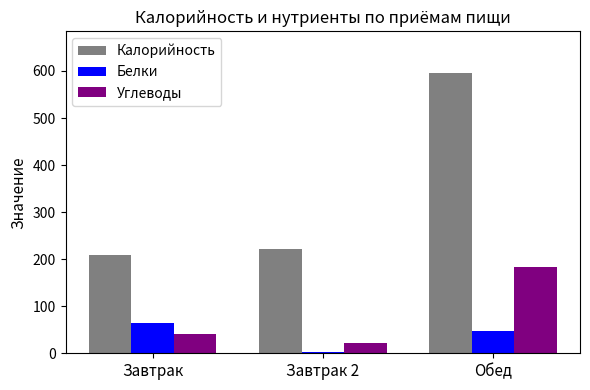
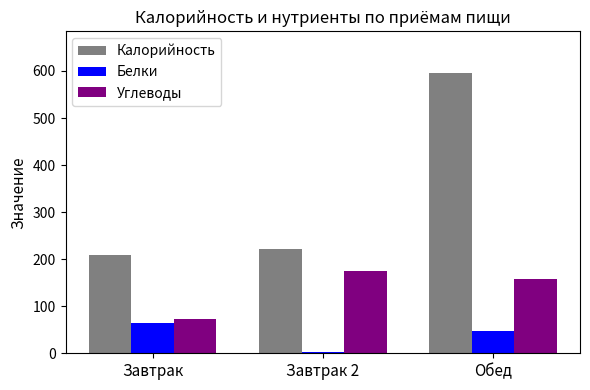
  {
    "Калорийность": {
      "Завтрак": 210,
      "Завтрак 2": 220,
      "Обед": 600
    },
    "Белки": {
      "Завтрак": 60,
      "Обед": 50
    },
    "Углеводы": {
-     "Завтрак": 40,
-     "Завтрак 2": 20,
-     "Обед": 180
+     "Завтрак": 70,
+     "Завтрак 2": 180,
+     "Обед": 160
    }
  }
